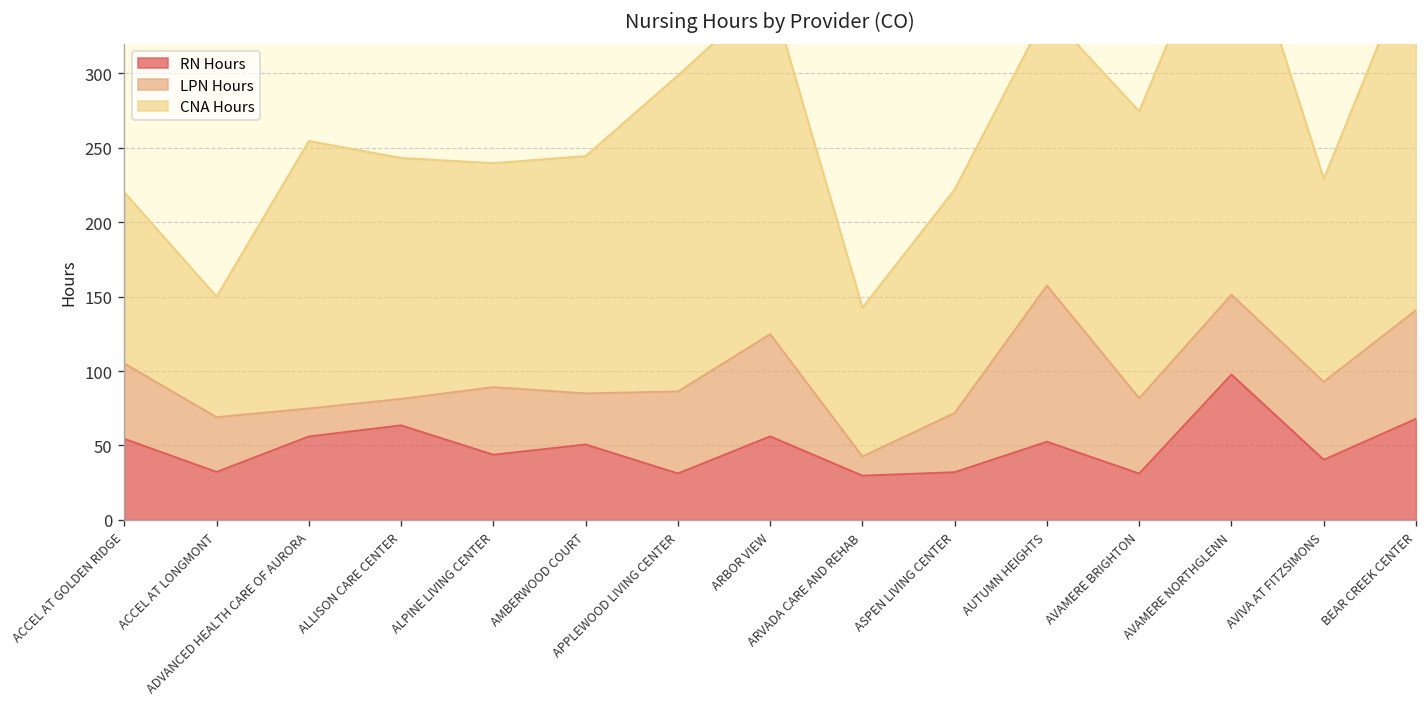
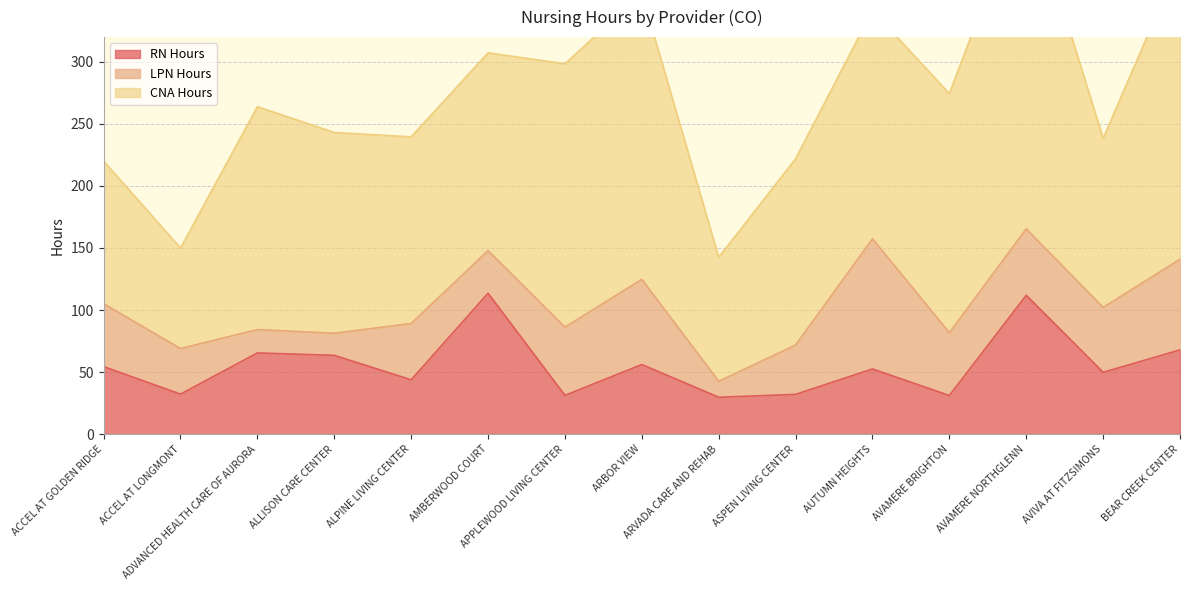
  {
    "RN Hours": {
      "ACCEL AT GOLDEN RIDGE": 54,
      "ACCEL AT LONGMONT": 32,
-     "ADVANCED HEALTH CARE OF AURORA": 56,
+     "ADVANCED HEALTH CARE OF AURORA": 65,
      "ALLISON CARE CENTER": 63,
      "ALPINE LIVING CENTER": 44,
-     "AMBERWOOD COURT": 51,
+     "AMBERWOOD COURT": 114,
      "APPLEWOOD LIVING CENTER": 31,
      "ARBOR VIEW": 56,
      "ARVADA CARE AND REHAB": 30,
      "ASPEN LIVING CENTER": 32,
      "AUTUMN HEIGHTS": 53,
      "AVAMERE BRIGHTON": 31,
-     "AVAMERE NORTHGLENN": 98,
-     "AVIVA AT FITZSIMONS": 40,
+     "AVAMERE NORTHGLENN": 112,
+     "AVIVA AT FITZSIMONS": 50,
      "BEAR CREEK CENTER": 68
    }
  }
